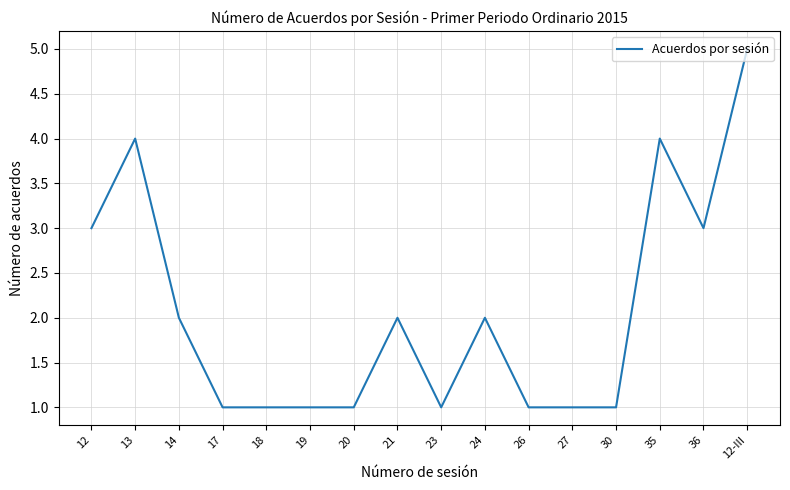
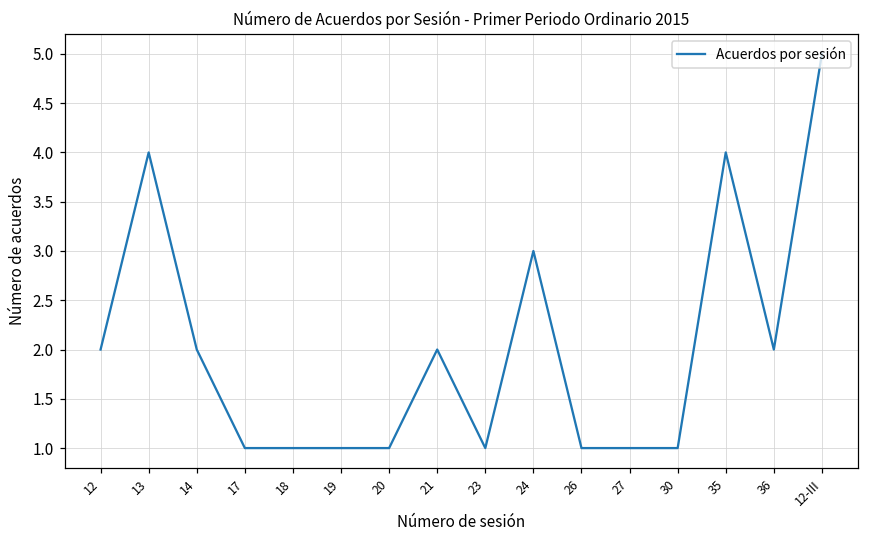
  {
-   "12": 3,
+   "12": 2,
    "13": 4,
    "14": 2,
    "17": 1,
    "18": 1,
    "19": 1,
    "20": 1,
    "21": 2,
    "23": 1,
-   "24": 2,
+   "24": 3,
    "26": 1,
    "27": 1,
    "30": 1,
    "35": 4,
-   "36": 3
+   "36": 2
  }
